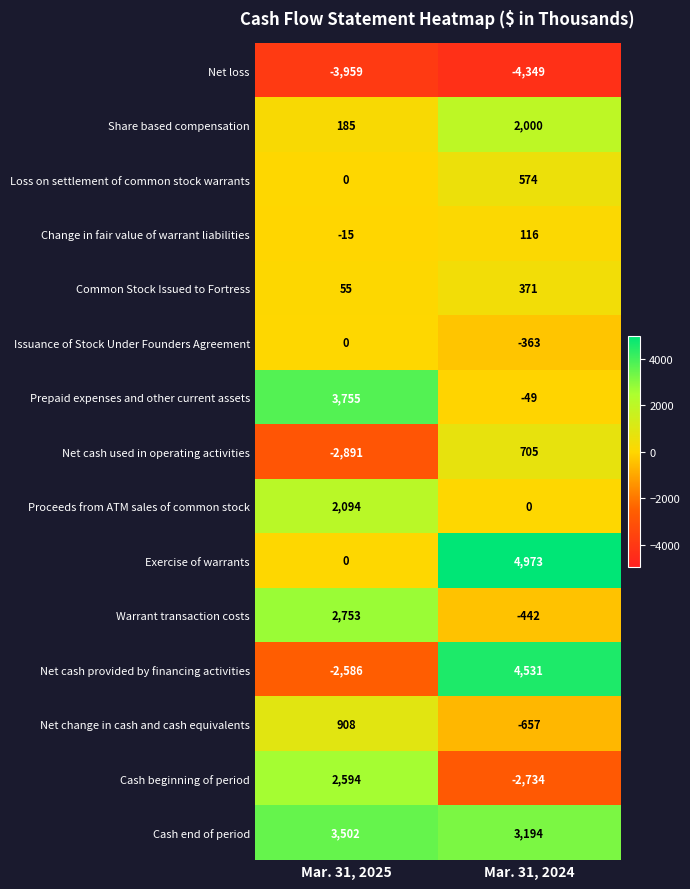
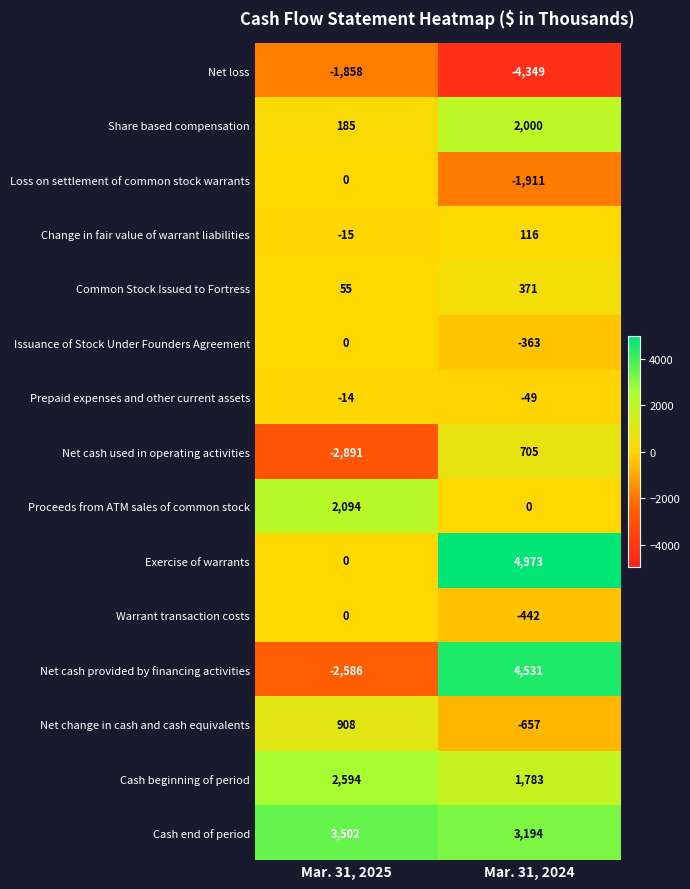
  {
    "Net loss": {
-     "Mar. 31, 2025": "-3,959",
+     "Mar. 31, 2025": "-1,858",
      "Mar. 31, 2024": "-4,349"
    },
    "Share based compensation": {
      "Mar. 31, 2025": "185",
      "Mar. 31, 2024": "2,000"
    },
    "Loss on settlement of common stock warrants": {
      "Mar. 31, 2025": "0",
-     "Mar. 31, 2024": "574"
+     "Mar. 31, 2024": "-1,911"
    },
    "Change in fair value of warrant liabilities": {
      "Mar. 31, 2025": "-15",
      "Mar. 31, 2024": "116"
    },
    "Common Stock Issued to Fortress": {
      "Mar. 31, 2025": "55",
      "Mar. 31, 2024": "371"
    },
    "Issuance of Stock Under Founders Agreement": {
      "Mar. 31, 2025": "0",
      "Mar. 31, 2024": "-363"
    },
    "Prepaid expenses and other current assets": {
-     "Mar. 31, 2025": "3,755",
+     "Mar. 31, 2025": "-14",
      "Mar. 31, 2024": "-49"
    },
    "Net cash used in operating activities": {
      "Mar. 31, 2025": "-2,891",
      "Mar. 31, 2024": "705"
    },
    "Proceeds from ATM sales of common stock": {
      "Mar. 31, 2025": "2,094",
      "Mar. 31, 2024": "0"
    },
    "Exercise of warrants": {
      "Mar. 31, 2025": "0",
      "Mar. 31, 2024": "4,973"
    },
    "Warrant transaction costs": {
-     "Mar. 31, 2025": "2,753",
+     "Mar. 31, 2025": "0",
      "Mar. 31, 2024": "-442"
    },
    "Net cash provided by financing activities": {
      "Mar. 31, 2025": "-2,586",
      "Mar. 31, 2024": "4,531"
    },
    "Net change in cash and cash equivalents": {
      "Mar. 31, 2025": "908",
      "Mar. 31, 2024": "-657"
    },
    "Cash beginning of period": {
      "Mar. 31, 2025": "2,594",
-     "Mar. 31, 2024": "-2,734"
+     "Mar. 31, 2024": "1,783"
    },
    "Cash end of period": {
      "Mar. 31, 2025": "3,502",
      "Mar. 31, 2024": "3,194"
    }
  }
